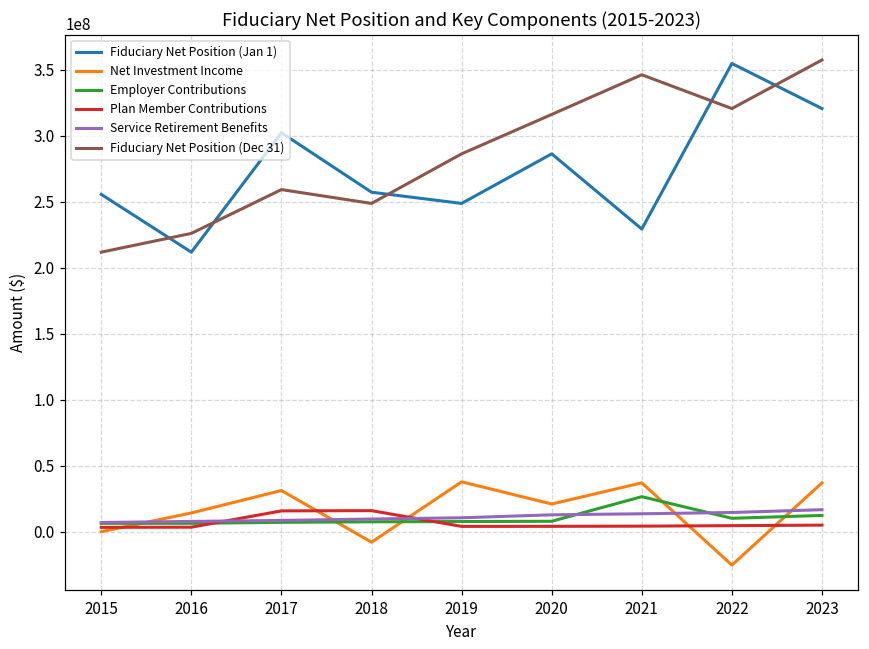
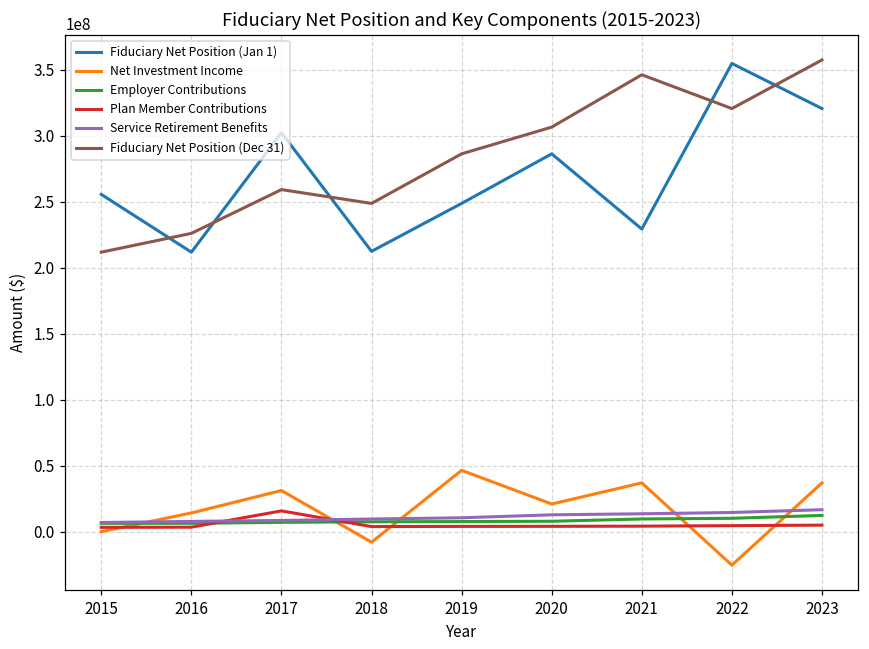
  {
    "Fiduciary Net Position (Jan 1)": {
      "2015": 256000000,
      "2016": 212000000,
-     "2018": 257000000,
+     "2018": 213000000,
      "2019": 249000000,
      "2020": 286000000,
      "2021": 229000000,
      "2022": 355000000,
      "2023": 321000000
    },
    "Net Investment Income": {
      "2015": 0,
      "2016": 14000000,
      "2017": 31000000,
      "2018": -8000000,
-     "2019": 38000000,
+     "2019": 47000000,
      "2020": 21000000,
      "2021": 37000000,
      "2022": -25000000,
      "2023": 37000000
    },
    "Employer Contributions": {
      "2018": 8000000,
      "2019": 8000000,
      "2020": 8000000,
-     "2021": 27000000,
+     "2021": 10000000,
      "2022": 10000000,
      "2023": 12000000
    },
    "Plan Member Contributions": {
      "2015": 3000000,
      "2016": 4000000,
      "2017": 16000000,
-     "2018": 16000000,
+     "2018": 4000000,
      "2019": 4000000,
      "2020": 4000000,
      "2021": 4000000,
      "2022": 5000000,
      "2023": 5000000
    },
    "Service Retirement Benefits": {
      "2018": 10000000,
      "2019": 11000000,
      "2020": 13000000,
      "2021": 14000000,
      "2022": 15000000,
      "2023": 17000000
    },
    "Fiduciary Net Position (Dec 31)": {
      "2015": 212000000,
      "2016": 226000000,
      "2017": 259000000,
      "2018": 249000000,
      "2019": 286000000,
-     "2020": 316000000,
+     "2020": 307000000,
      "2021": 346000000,
      "2022": 321000000,
      "2023": 358000000
    }
  }
